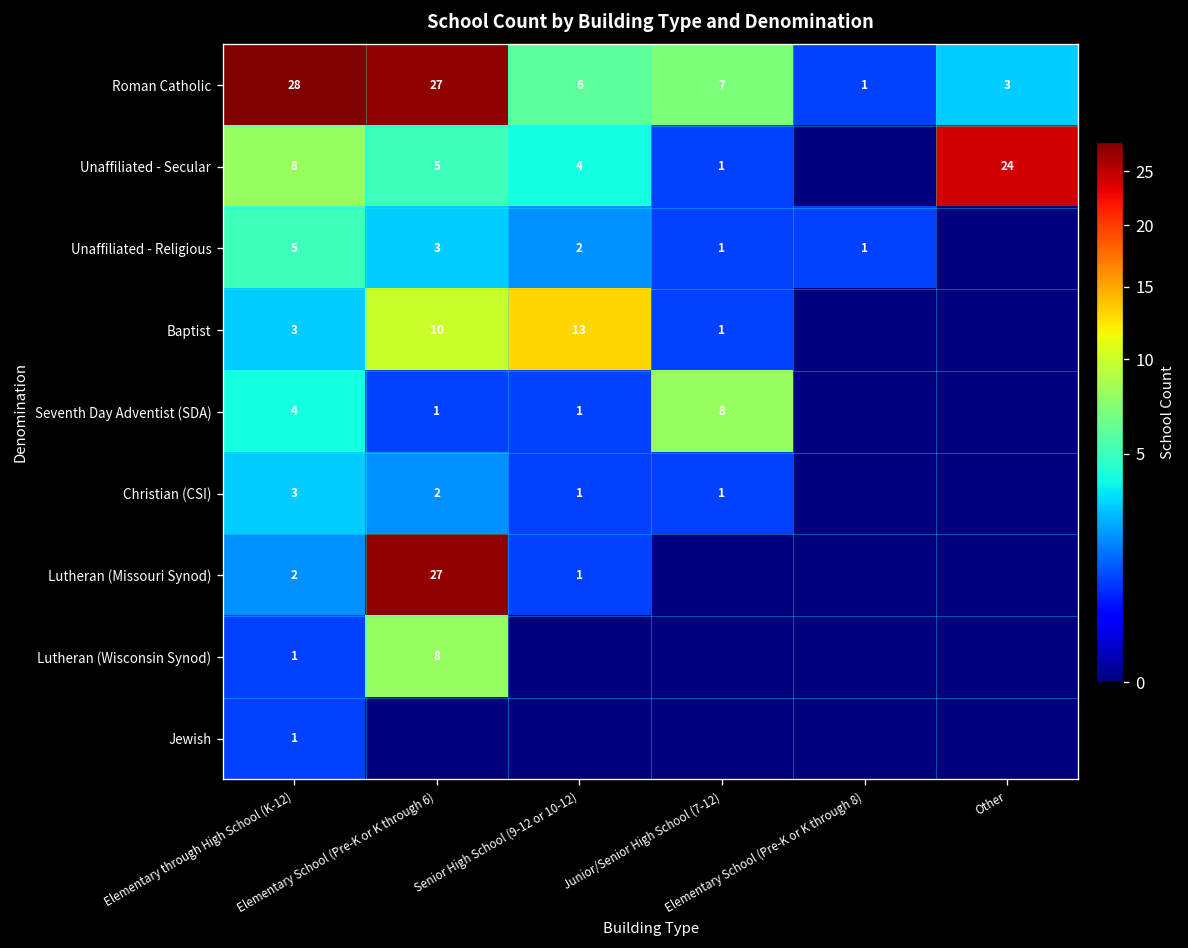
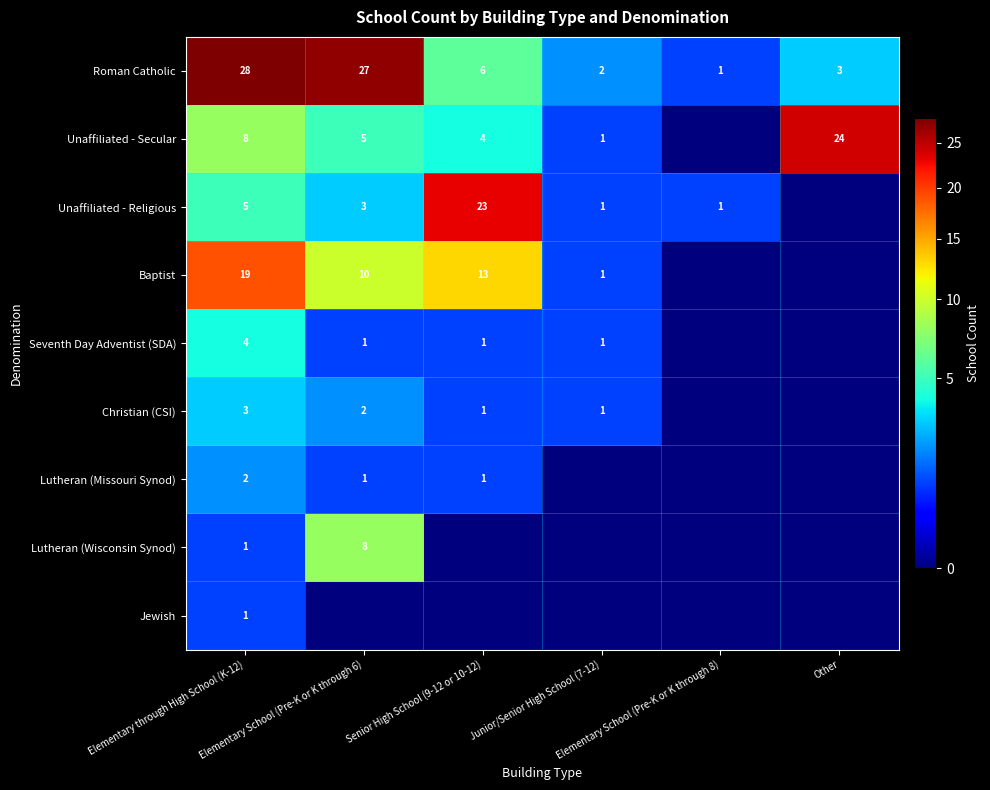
  {
    "Roman Catholic": {
      "Elementary through High School (K-12)": 28,
      "Elementary School (Pre-K or K through 6)": 27,
      "Senior High School (9-12 or 10-12)": 6,
-     "Junior/Senior High School (7-12)": 7,
+     "Junior/Senior High School (7-12)": 2,
      "Elementary School (Pre-K or K through 8)": 1,
      "Other": 3
    },
    "Unaffiliated - Secular": {
      "Elementary through High School (K-12)": 8,
      "Elementary School (Pre-K or K through 6)": 5,
      "Senior High School (9-12 or 10-12)": 4,
      "Junior/Senior High School (7-12)": 1,
      "Other": 24
    },
    "Unaffiliated - Religious": {
      "Elementary through High School (K-12)": 5,
      "Elementary School (Pre-K or K through 6)": 3,
-     "Senior High School (9-12 or 10-12)": 2,
+     "Senior High School (9-12 or 10-12)": 23,
      "Junior/Senior High School (7-12)": 1,
      "Elementary School (Pre-K or K through 8)": 1
    },
    "Baptist": {
-     "Elementary through High School (K-12)": 3,
+     "Elementary through High School (K-12)": 19,
      "Elementary School (Pre-K or K through 6)": 10,
      "Senior High School (9-12 or 10-12)": 13,
      "Junior/Senior High School (7-12)": 1
    },
    "Seventh Day Adventist (SDA)": {
      "Elementary through High School (K-12)": 4,
      "Elementary School (Pre-K or K through 6)": 1,
      "Senior High School (9-12 or 10-12)": 1,
-     "Junior/Senior High School (7-12)": 8
+     "Junior/Senior High School (7-12)": 1
    },
    "Christian (CSI)": {
      "Elementary through High School (K-12)": 3,
      "Elementary School (Pre-K or K through 6)": 2,
      "Senior High School (9-12 or 10-12)": 1,
      "Junior/Senior High School (7-12)": 1
    },
    "Lutheran (Missouri Synod)": {
      "Elementary through High School (K-12)": 2,
-     "Elementary School (Pre-K or K through 6)": 27,
+     "Elementary School (Pre-K or K through 6)": 1,
      "Senior High School (9-12 or 10-12)": 1
    },
    "Lutheran (Wisconsin Synod)": {
      "Elementary through High School (K-12)": 1,
      "Elementary School (Pre-K or K through 6)": 8
    },
    "Jewish": {
      "Elementary through High School (K-12)": 1
    }
  }
